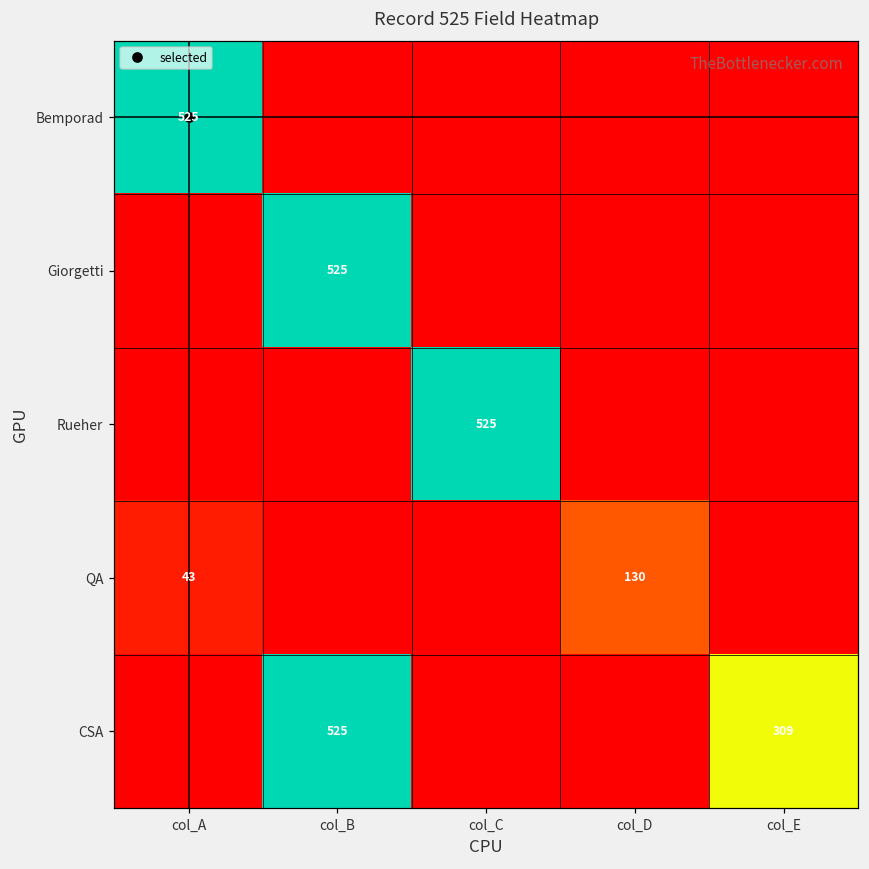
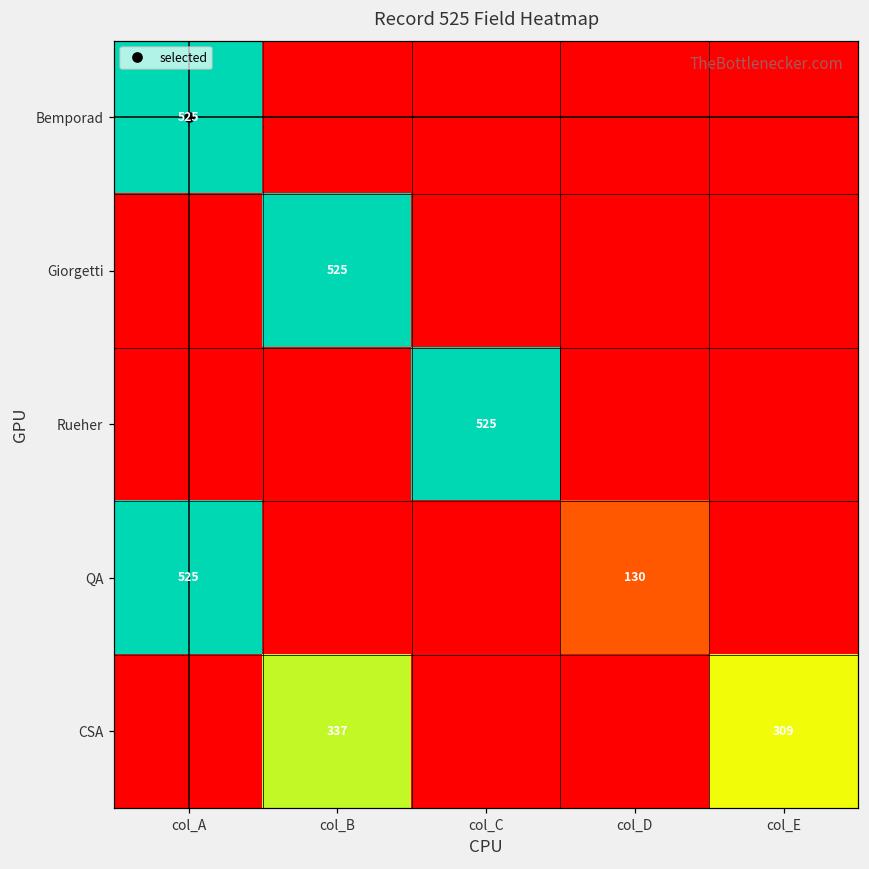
  {
    "Giorgetti": {
      "col_B": 525
    },
    "Rueher": {
      "col_C": 525
    },
    "QA": {
-     "col_A": 43,
+     "col_A": 525,
      "col_D": 130
    },
    "CSA": {
-     "col_B": 525,
+     "col_B": 337,
      "col_E": 309
    }
  }
